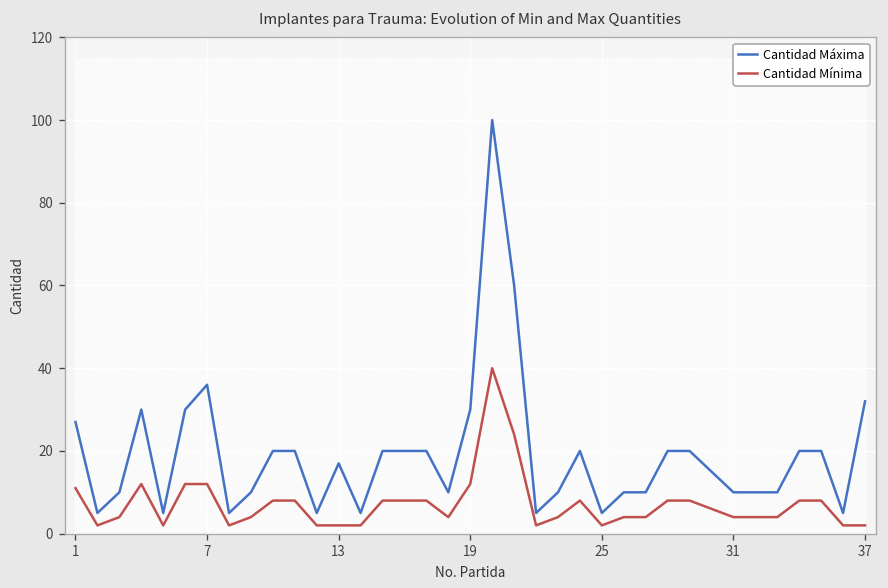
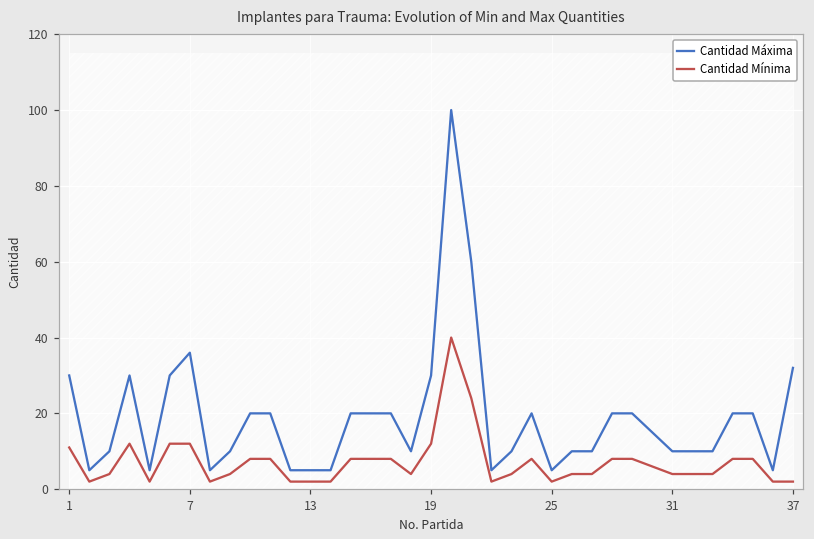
  {
    "Cantidad Máxima": {
-     "1": 27,
+     "1": 30,
      "7": 36,
-     "13": 17,
+     "13": 5,
      "19": 30,
      "25": 5,
      "31": 10,
      "37": 32
    },
    "Cantidad Mínima": {
      "1": 11,
      "7": 12,
      "13": 2,
      "19": 12,
      "25": 2,
      "31": 4,
      "37": 2
    }
  }
